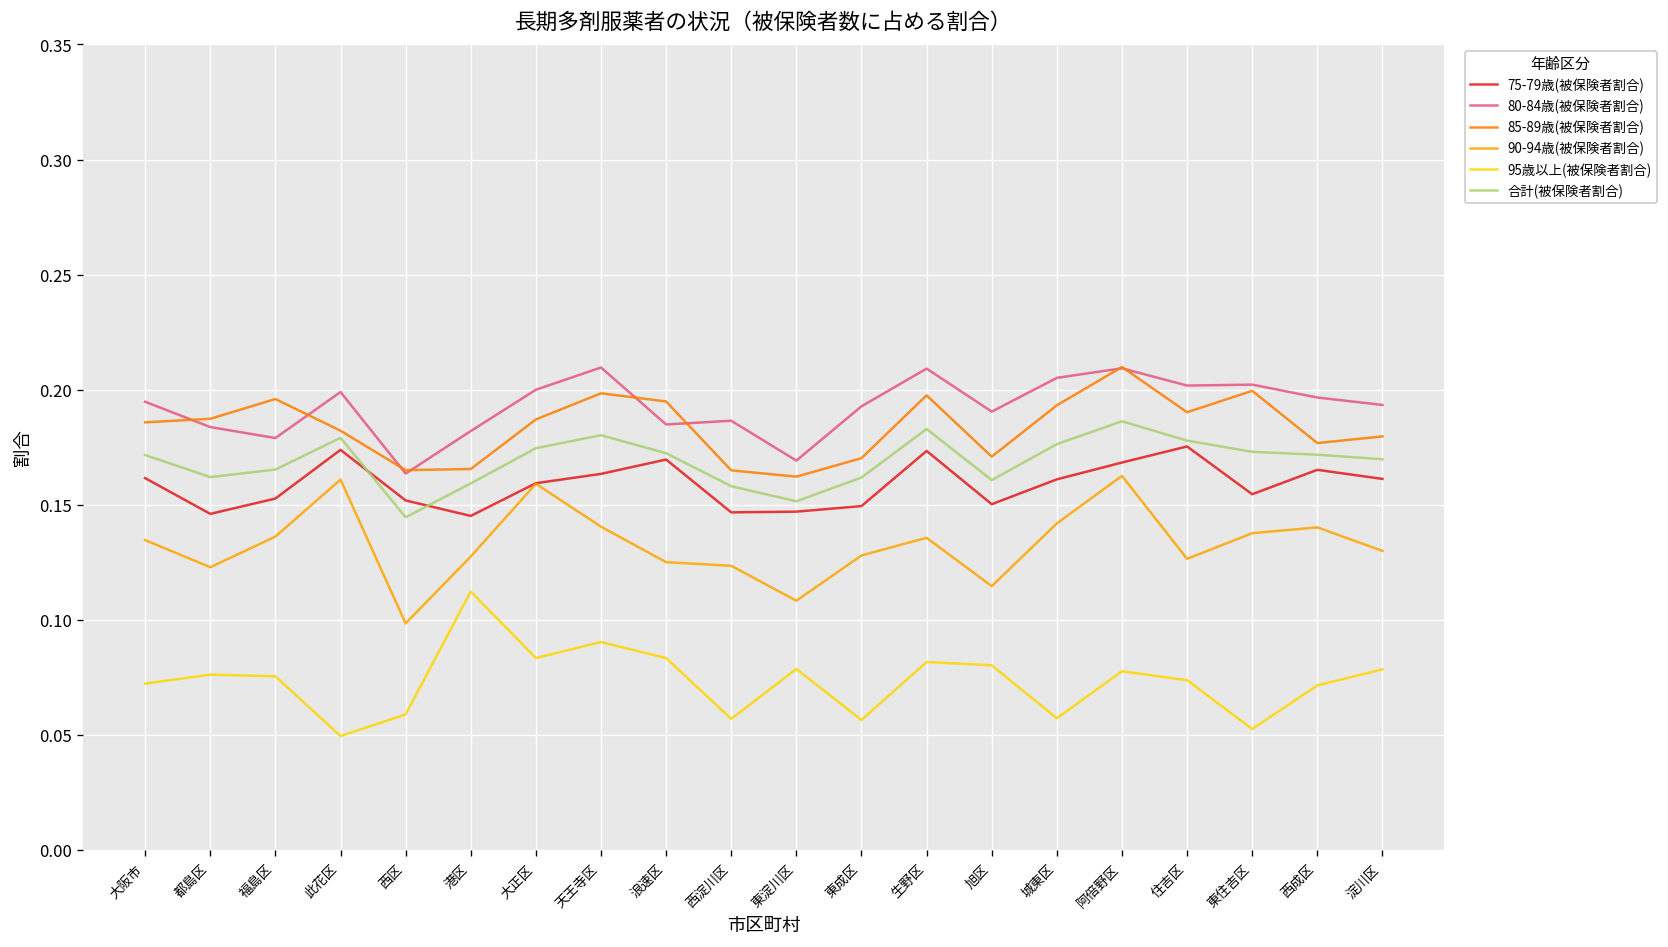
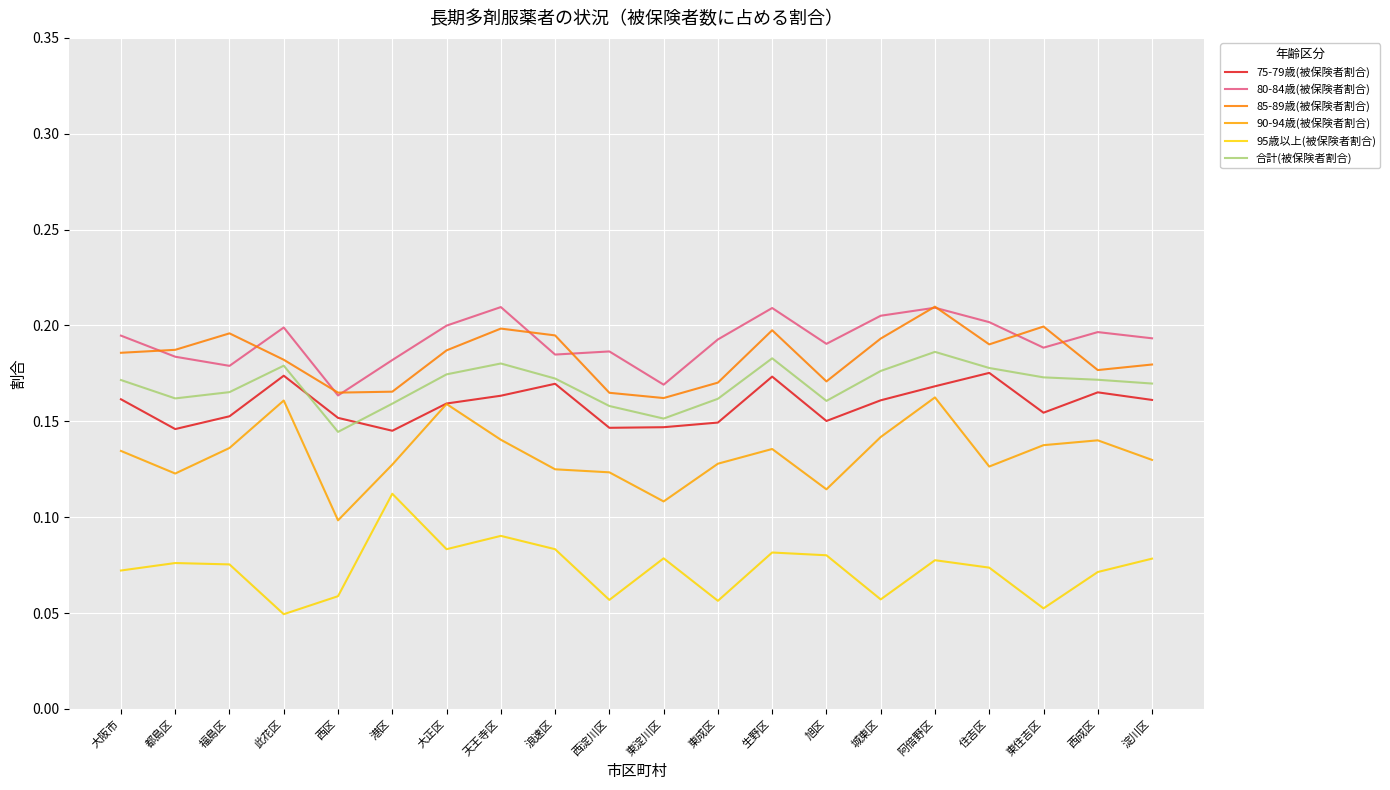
  {
    "75-79歳(被保険者割合)": {
      "大阪市": 0.162,
      "都島区": 0.146,
      "福島区": 0.153,
      "此花区": 0.174,
      "西区": 0.152,
      "港区": 0.145,
      "天王寺区": 0.163,
      "浪速区": 0.170,
      "西淀川区": 0.147,
      "東淀川区": 0.147,
      "東成区": 0.149,
      "生野区": 0.173,
      "旭区": 0.150,
      "城東区": 0.161,
      "阿倍野区": 0.168,
      "住吉区": 0.175,
      "東住吉区": 0.155,
      "西成区": 0.165,
      "淀川区": 0.161
    },
    "80-84歳(被保険者割合)": {
      "大阪市": 0.195,
      "都島区": 0.184,
      "福島区": 0.179,
      "此花区": 0.199,
      "西区": 0.164,
      "港区": 0.182,
      "大正区": 0.200,
      "天王寺区": 0.210,
      "浪速区": 0.185,
      "西淀川区": 0.186,
      "東淀川区": 0.169,
      "東成区": 0.193,
      "生野区": 0.209,
      "旭区": 0.190,
      "城東区": 0.205,
      "住吉区": 0.202,
-     "東住吉区": 0.202,
+     "東住吉区": 0.188,
      "西成区": 0.197,
      "淀川区": 0.193
    },
    "合計(被保険者割合)": {
      "大阪市": 0.172,
      "都島区": 0.162,
      "福島区": 0.165,
      "此花区": 0.179,
      "西区": 0.145,
      "港区": 0.159,
      "大正区": 0.175,
      "天王寺区": 0.180,
      "浪速区": 0.172,
      "西淀川区": 0.158,
      "東淀川区": 0.151,
      "東成区": 0.162,
      "生野区": 0.183,
      "旭区": 0.161,
      "城東区": 0.176,
      "阿倍野区": 0.186,
      "住吉区": 0.178,
      "東住吉区": 0.173,
      "西成区": 0.172,
      "淀川区": 0.170
    }
  }
